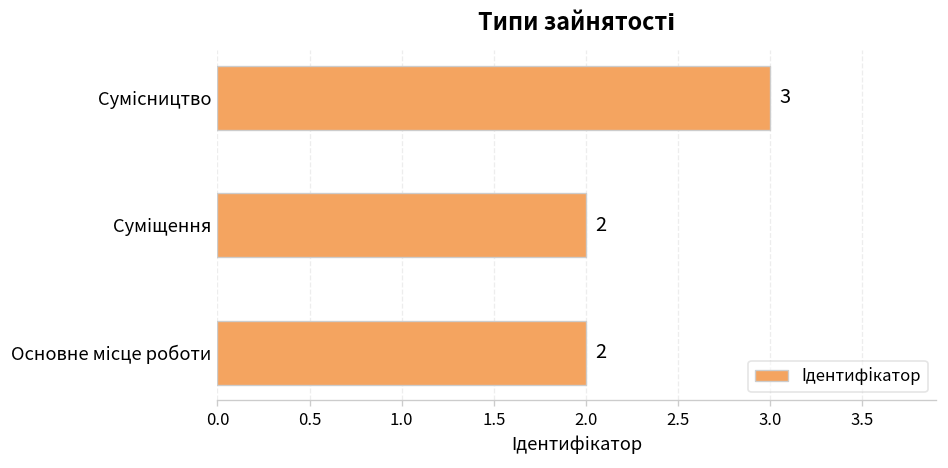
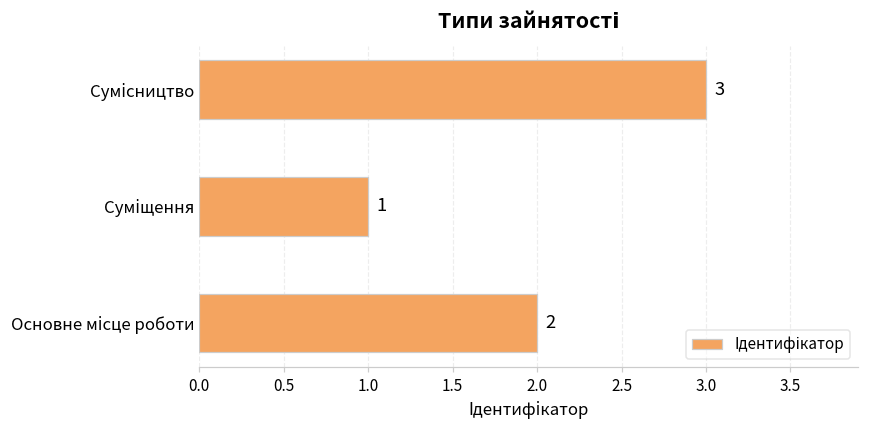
  {
    "Сумісництво": 3,
-   "Суміщення": 2,
+   "Суміщення": 1,
    "Основне місце роботи": 2
  }
